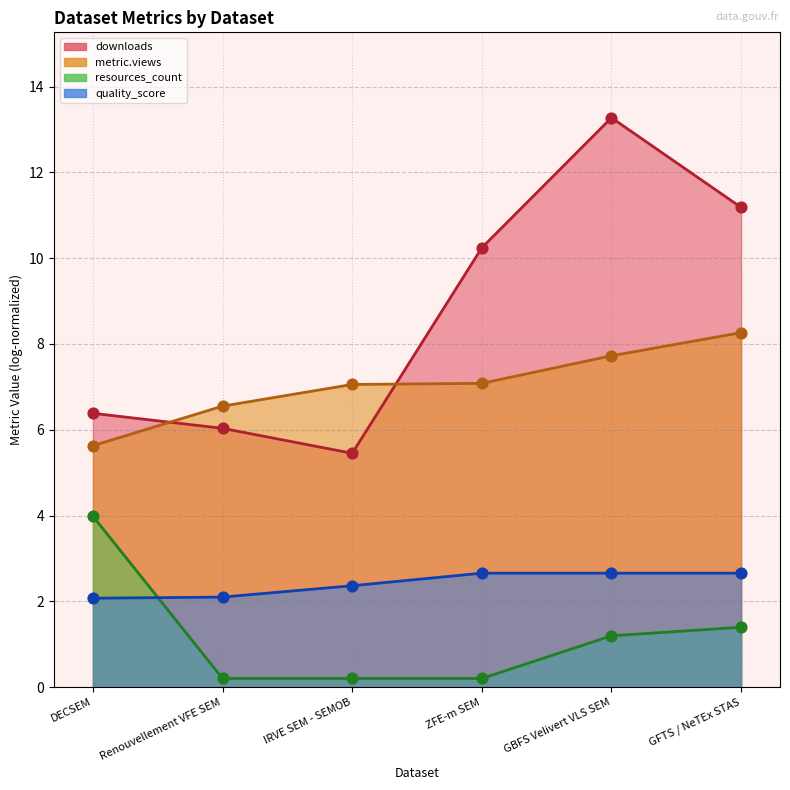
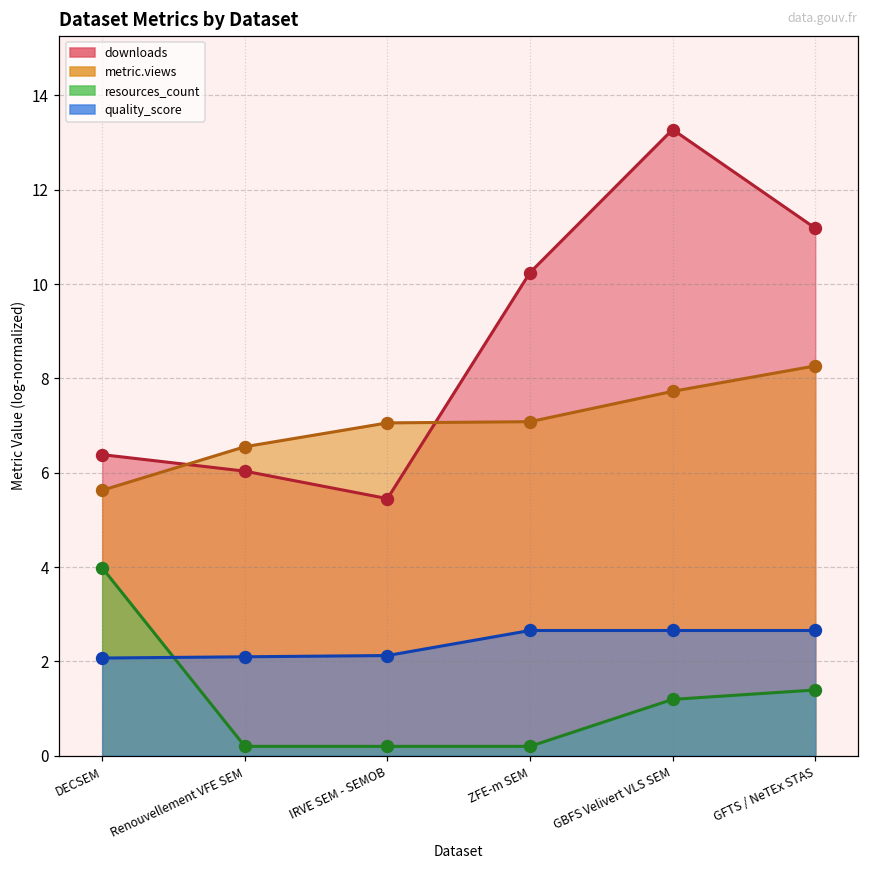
  {
    "downloads": {
      "DECSEM": 6.4,
      "Renouvellement VFE SEM": 6.0,
      "IRVE SEM - SEMOB": 5.5,
      "ZFE-m SEM": 10.2,
      "GBFS Velivert VLS SEM": 13.3,
      "GFTS / NeTEx STAS": 11.2
    },
    "metric.views": {
      "DECSEM": 5.6,
      "Renouvellement VFE SEM": 6.6,
      "IRVE SEM - SEMOB": 7.1,
      "ZFE-m SEM": 7.1,
      "GBFS Velivert VLS SEM": 7.7,
      "GFTS / NeTEx STAS": 8.3
    },
    "resources_count": {
      "DECSEM": 4.0,
      "Renouvellement VFE SEM": 0.2,
      "IRVE SEM - SEMOB": 0.2,
      "ZFE-m SEM": 0.2,
      "GBFS Velivert VLS SEM": 1.2,
      "GFTS / NeTEx STAS": 1.4
    },
    "quality_score": {
      "DECSEM": 2.1,
      "Renouvellement VFE SEM": 2.1,
-     "IRVE SEM - SEMOB": 2.4,
+     "IRVE SEM - SEMOB": 2.1,
      "ZFE-m SEM": 2.7,
      "GBFS Velivert VLS SEM": 2.7,
      "GFTS / NeTEx STAS": 2.7
    }
  }
